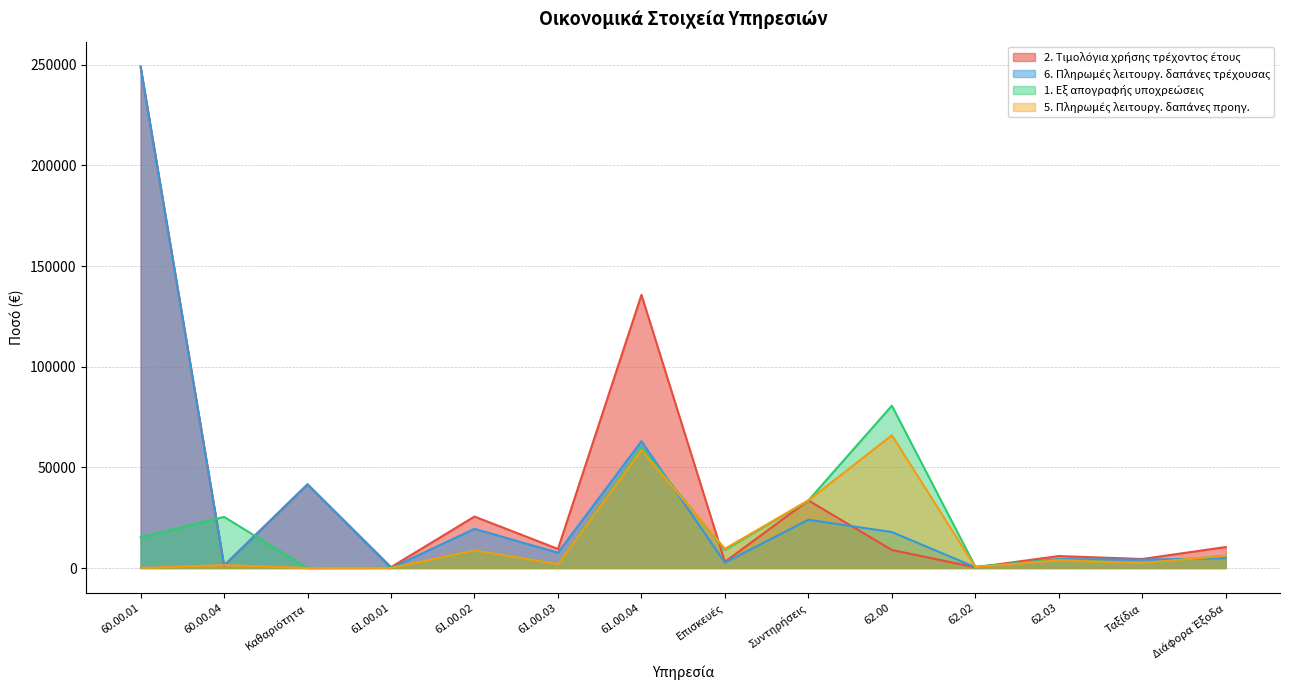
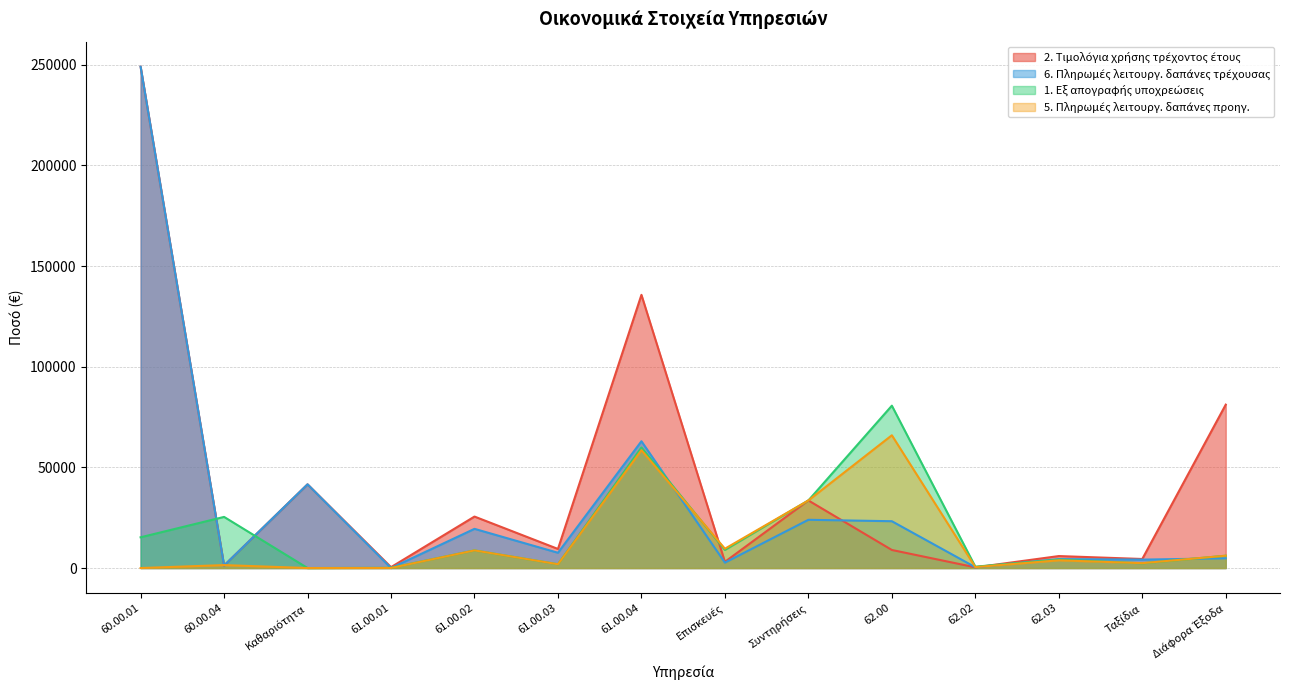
  {
    "2. Τιμολόγια χρήσης τρέχοντος έτους": {
      "61.00.02": 26000,
      "61.00.03": 9000,
      "61.00.04": 136000,
      "62.00": 9000,
      "62.03": 6000,
-     "Διάφορα Έξοδα": 10000
+     "Διάφορα Έξοδα": 81000
    },
    "6. Πληρωμές λειτουργ. δαπάνες τρέχουσας": {
      "61.00.02": 19000,
      "61.00.03": 8000,
      "61.00.04": 63000,
      "Συντηρήσεις": 24000,
-     "62.00": 18000,
+     "62.00": 23000,
      "Διάφορα Έξοδα": 5000
    },
    "1. Εξ απογραφής υποχρεώσεις": {
      "60.00.01": 15000,
      "60.00.04": 25000,
      "61.00.04": 60000,
      "62.00": 81000
    },
    "5. Πληρωμές λειτουργ. δαπάνες προηγ.": {
      "60.00.01": 0,
      "61.00.04": 59000,
      "62.00": 66000
    }
  }
